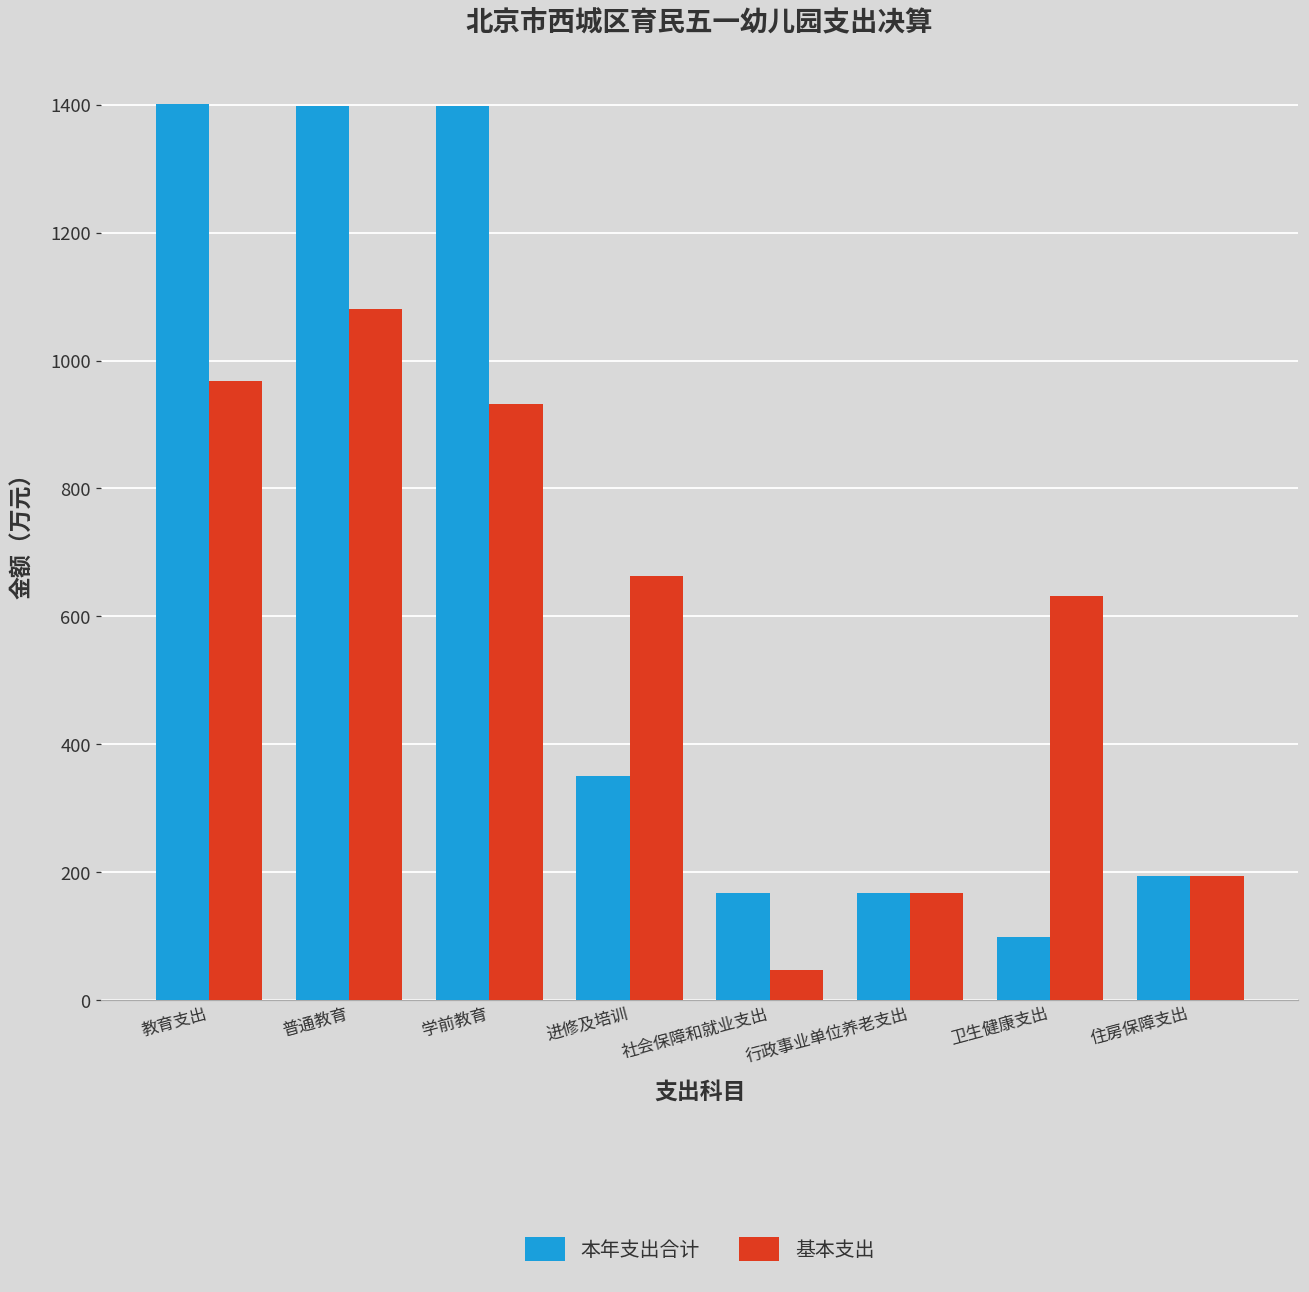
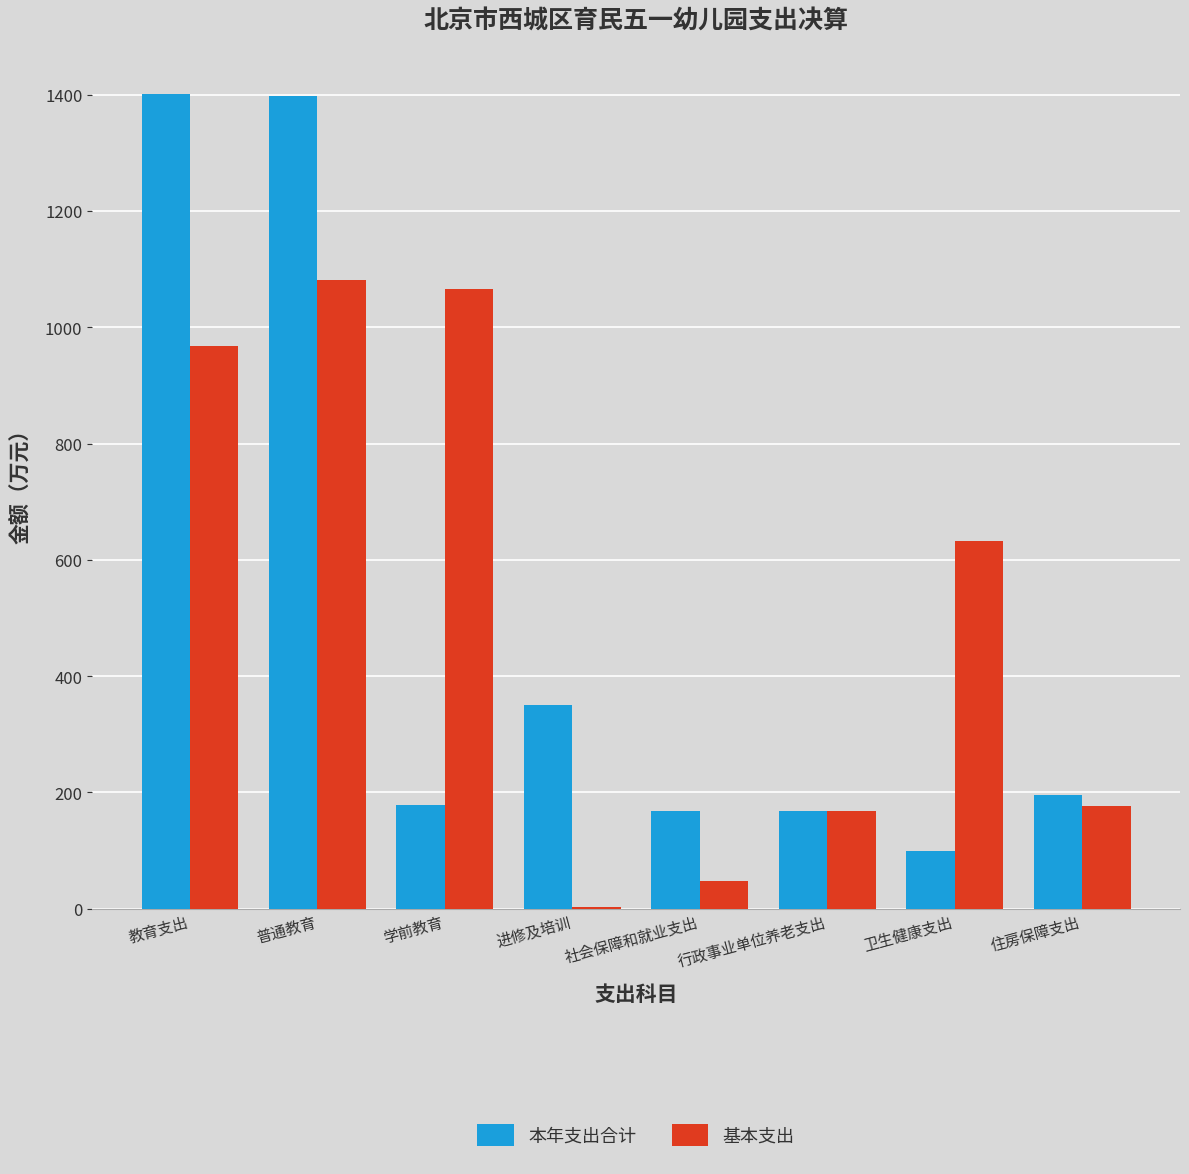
  {
    "本年支出合计": {
      "教育支出": 1400,
      "普通教育": 1400,
-     "学前教育": 1400,
+     "学前教育": 180,
      "进修及培训": 350,
      "社会保障和就业支出": 170,
      "行政事业单位养老支出": 170,
      "卫生健康支出": 100,
      "住房保障支出": 190
    },
    "基本支出": {
      "教育支出": 970,
      "普通教育": 1080,
-     "学前教育": 930,
-     "进修及培训": 660,
+     "学前教育": 1070,
+     "进修及培训": 0,
      "社会保障和就业支出": 50,
      "行政事业单位养老支出": 170,
      "卫生健康支出": 630,
-     "住房保障支出": 190
+     "住房保障支出": 180
    }
  }
